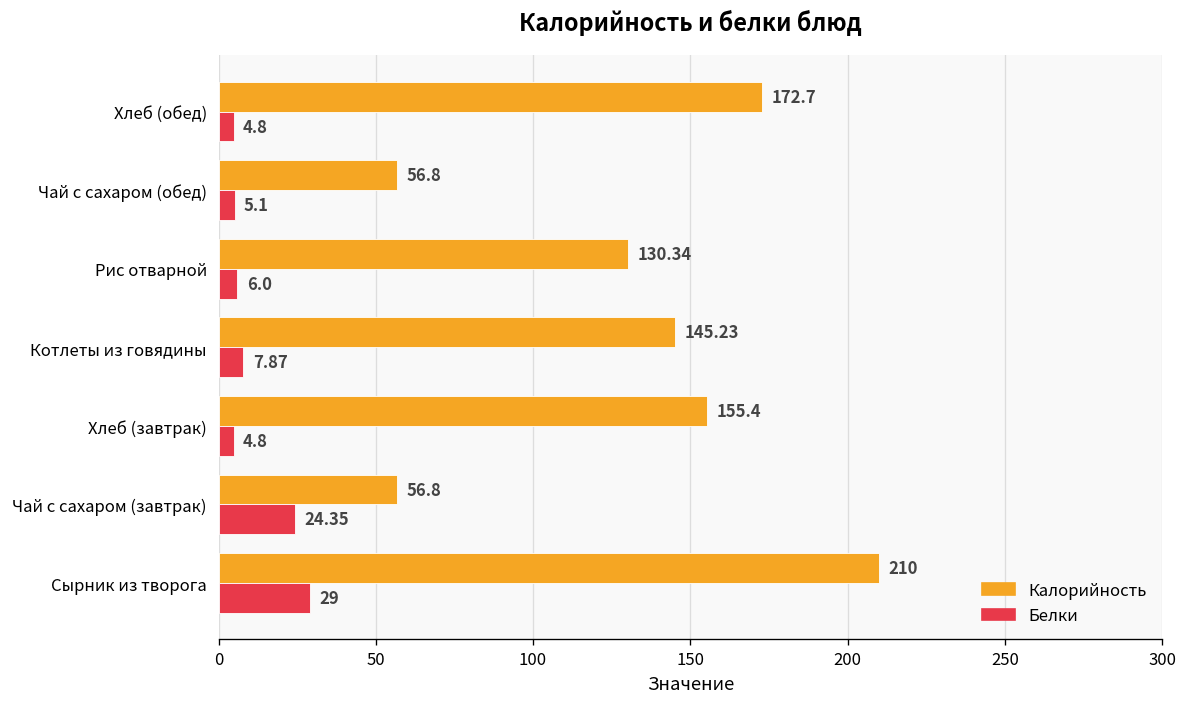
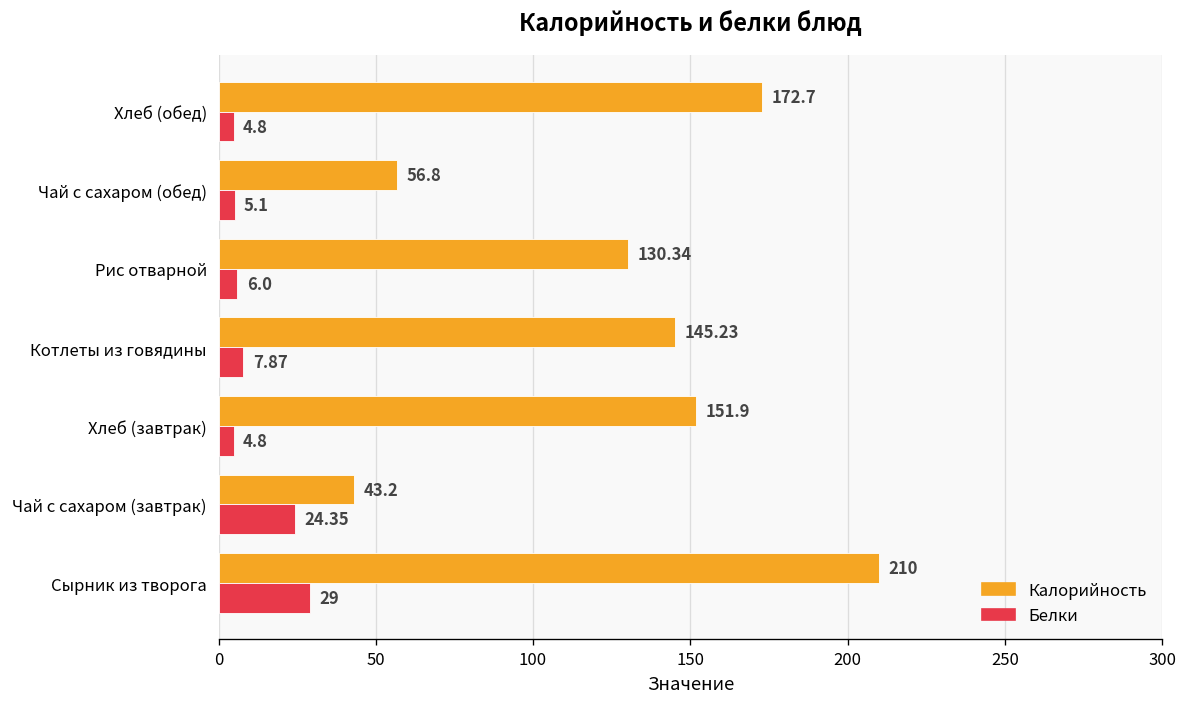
  {
    "Калорийность": {
      "Хлеб (обед)": 172.7,
      "Чай с сахаром (обед)": 56.8,
      "Рис отварной": 130.34,
      "Котлеты из говядины": 145.23,
-     "Хлеб (завтрак)": 155.4,
-     "Чай с сахаром (завтрак)": 56.8,
+     "Хлеб (завтрак)": 151.9,
+     "Чай с сахаром (завтрак)": 43.2,
      "Сырник из творога": 210
    },
    "Белки": {
      "Хлеб (обед)": 4.8,
      "Чай с сахаром (обед)": 5.1,
      "Рис отварной": 6.0,
      "Котлеты из говядины": 7.87,
      "Хлеб (завтрак)": 4.8,
      "Чай с сахаром (завтрак)": 24.35,
      "Сырник из творога": 29
    }
  }
